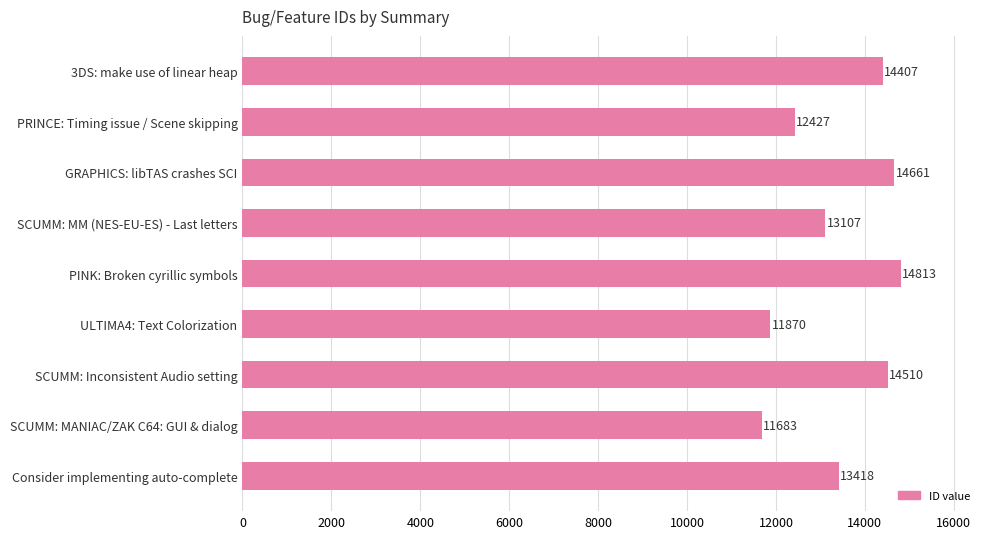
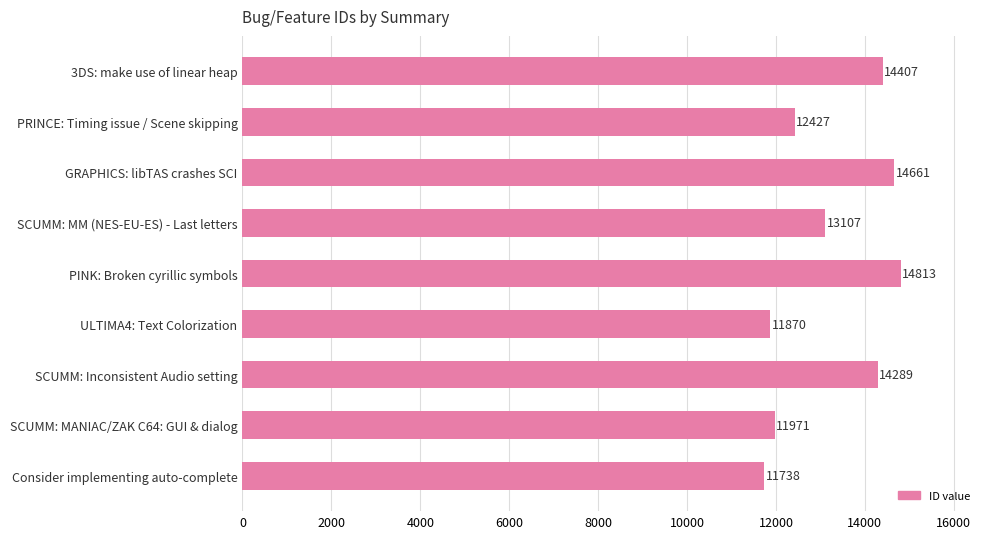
  {
    "3DS: make use of linear heap": 14407,
    "PRINCE: Timing issue / Scene skipping": 12427,
    "GRAPHICS: libTAS crashes SCI": 14661,
    "SCUMM: MM (NES-EU-ES) - Last letters": 13107,
    "PINK: Broken cyrillic symbols": 14813,
    "ULTIMA4: Text Colorization": 11870,
-   "SCUMM: Inconsistent Audio setting": 14510,
-   "SCUMM: MANIAC/ZAK C64: GUI & dialog": 11683,
-   "Consider implementing auto-complete": 13418
+   "SCUMM: Inconsistent Audio setting": 14289,
+   "SCUMM: MANIAC/ZAK C64: GUI & dialog": 11971,
+   "Consider implementing auto-complete": 11738
  }
